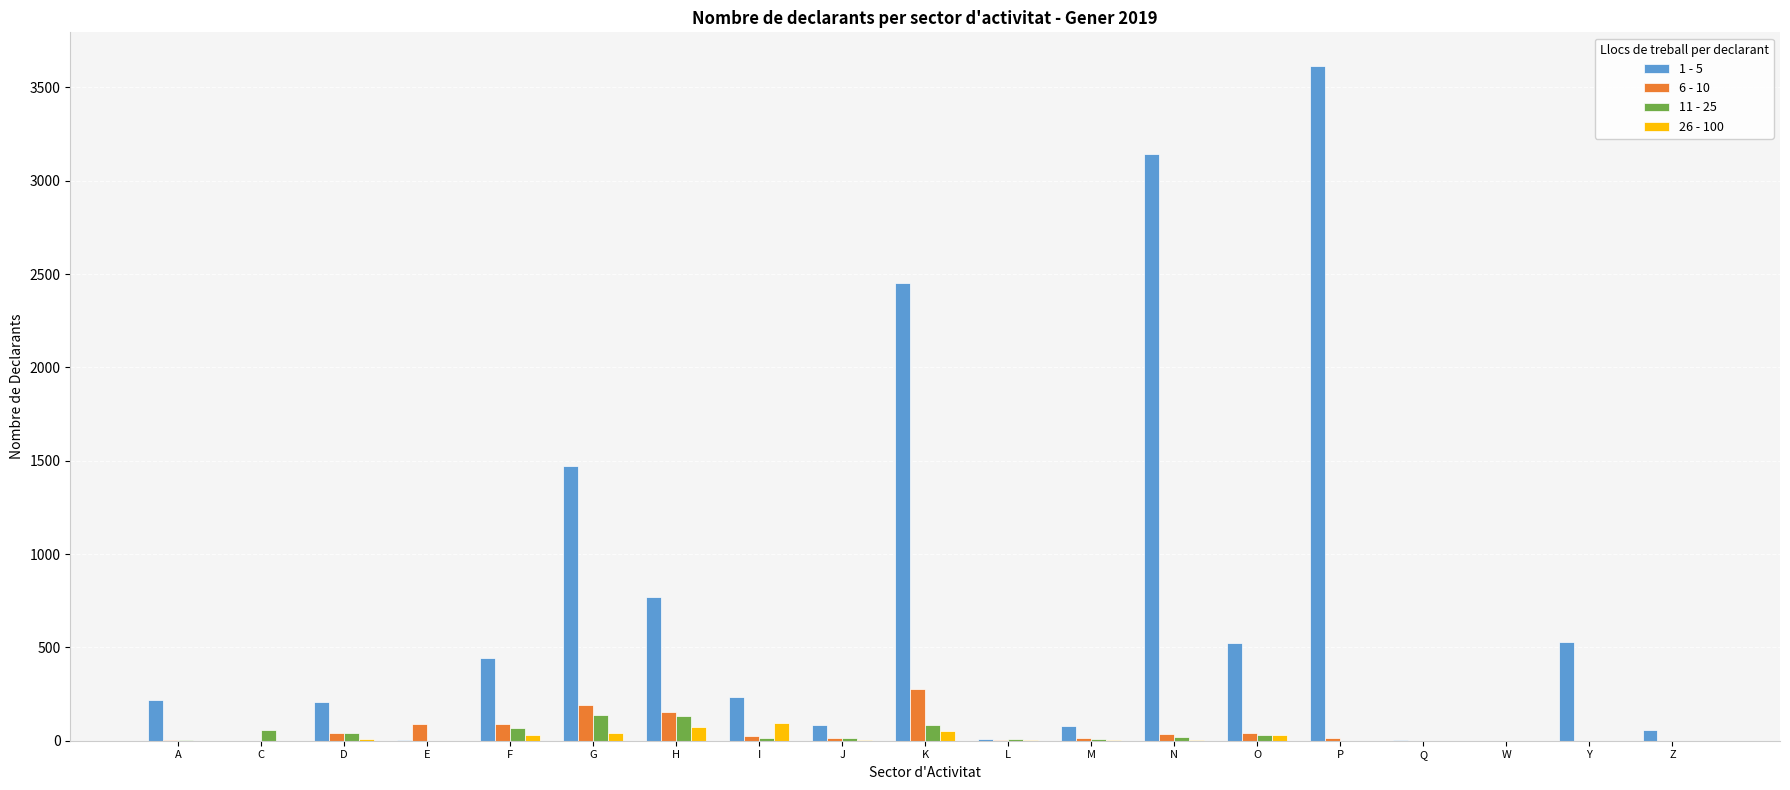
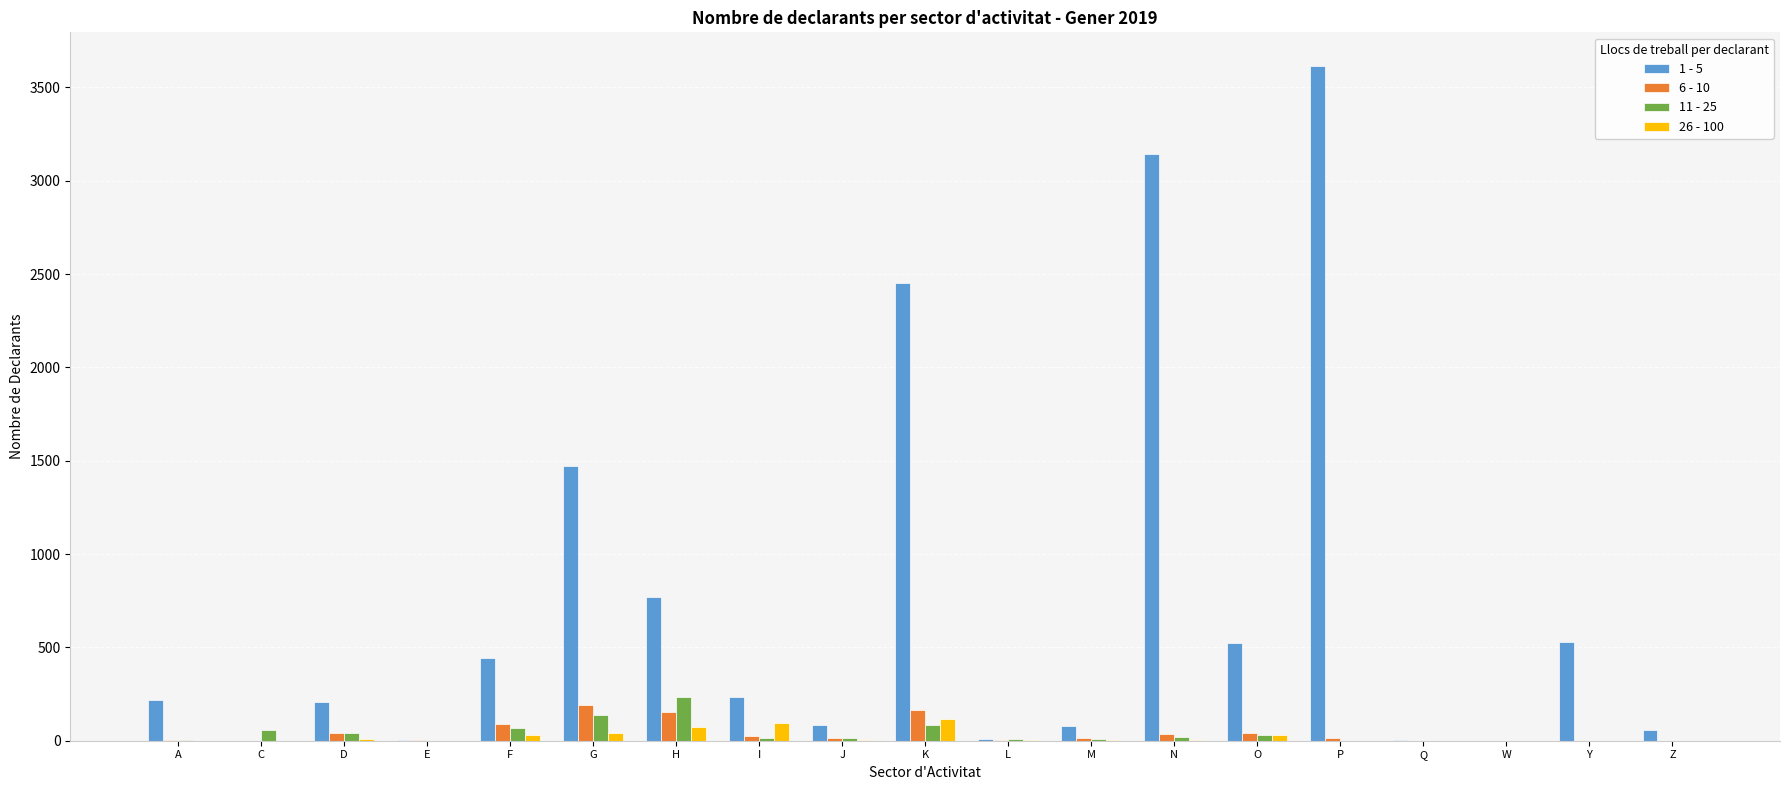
  {
    "1 - 5": {
      "A": 220,
      "D": 210,
      "F": 440,
      "G": 1470,
      "H": 770,
      "I": 240,
      "J": 80,
      "K": 2450,
      "M": 80,
      "N": 3140,
      "O": 520,
      "P": 3610,
      "W": 0,
      "Y": 530,
      "Z": 60
    },
    "6 - 10": {
      "C": 0,
      "D": 40,
-     "E": 90,
+     "E": 0,
      "F": 90,
      "G": 190,
      "H": 150,
      "I": 30,
-     "K": 280,
+     "K": 170,
      "M": 10,
      "N": 40,
      "O": 40,
      "Q": 0,
      "W": 0,
      "Y": 0,
      "Z": 0
    },
    "11 - 25": {
      "C": 60,
      "D": 40,
      "F": 70,
      "G": 140,
-     "H": 130,
+     "H": 230,
      "J": 10,
      "K": 90,
      "N": 20,
      "O": 30,
      "Q": 0,
      "W": 0,
      "Z": 0
    },
    "26 - 100": {
      "A": 0,
      "C": 0,
      "F": 30,
      "G": 40,
      "H": 70,
      "I": 90,
-     "K": 50,
+     "K": 110,
      "O": 30,
      "P": 0,
      "Q": 0,
      "Y": 0,
      "Z": 0
    }
  }
